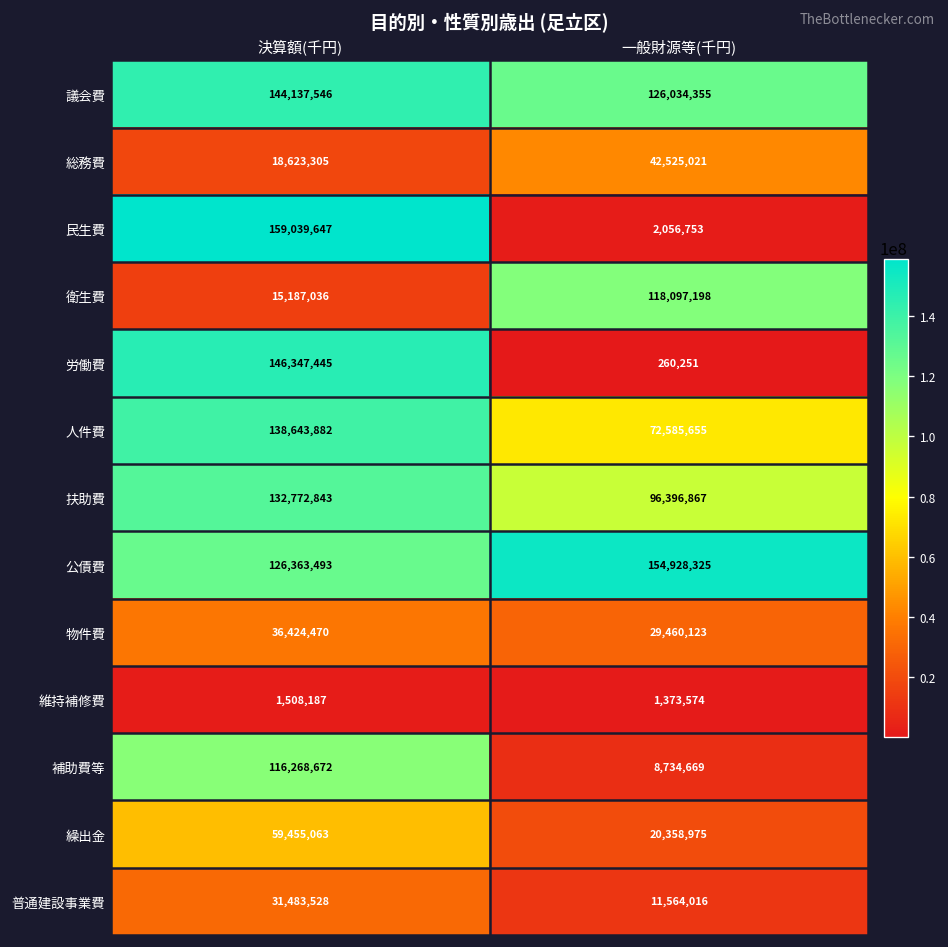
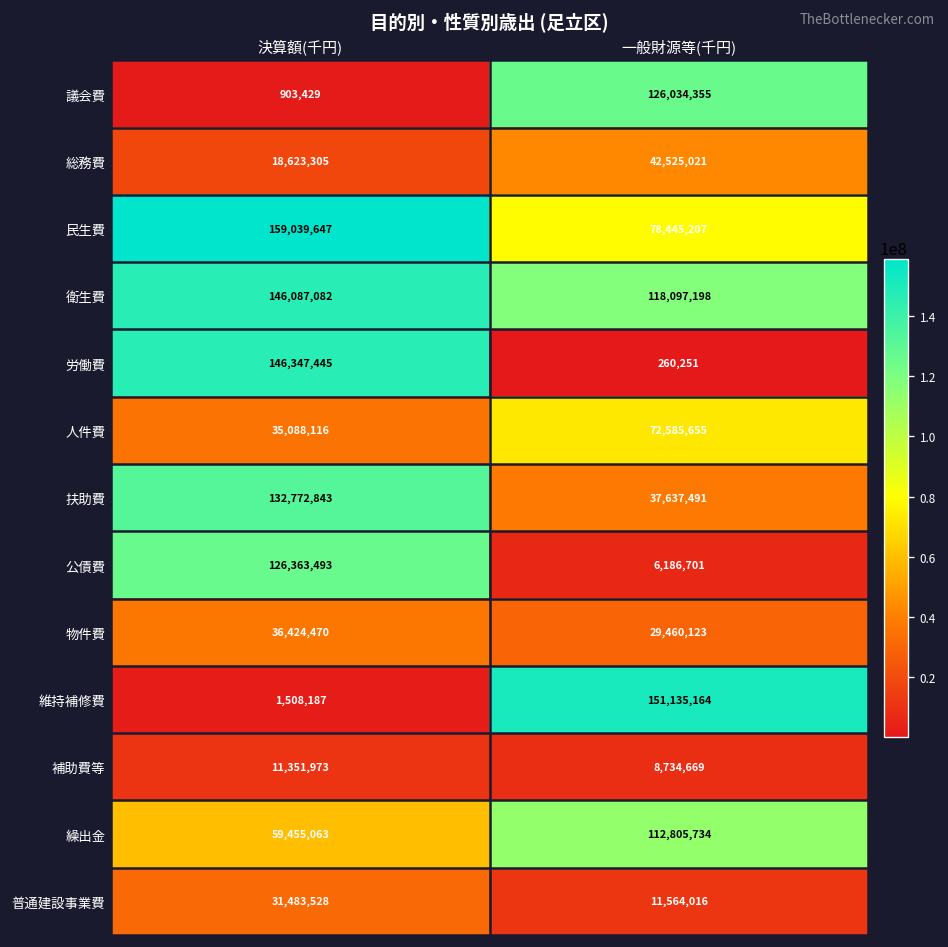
  {
    "議会費": {
-     "決算額(千円)": "144,137,546",
+     "決算額(千円)": "903,429",
      "一般財源等(千円)": "126,034,355"
    },
    "総務費": {
      "決算額(千円)": "18,623,305",
      "一般財源等(千円)": "42,525,021"
    },
    "民生費": {
      "決算額(千円)": "159,039,647",
-     "一般財源等(千円)": "2,056,753"
+     "一般財源等(千円)": "78,445,207"
    },
    "衛生費": {
-     "決算額(千円)": "15,187,036",
+     "決算額(千円)": "146,087,082",
      "一般財源等(千円)": "118,097,198"
    },
    "労働費": {
      "決算額(千円)": "146,347,445",
      "一般財源等(千円)": "260,251"
    },
    "人件費": {
-     "決算額(千円)": "138,643,882",
+     "決算額(千円)": "35,088,116",
      "一般財源等(千円)": "72,585,655"
    },
    "扶助費": {
      "決算額(千円)": "132,772,843",
-     "一般財源等(千円)": "96,396,867"
+     "一般財源等(千円)": "37,637,491"
    },
    "公債費": {
      "決算額(千円)": "126,363,493",
-     "一般財源等(千円)": "154,928,325"
+     "一般財源等(千円)": "6,186,701"
    },
    "物件費": {
      "決算額(千円)": "36,424,470",
      "一般財源等(千円)": "29,460,123"
    },
    "維持補修費": {
      "決算額(千円)": "1,508,187",
-     "一般財源等(千円)": "1,373,574"
+     "一般財源等(千円)": "151,135,164"
    },
    "補助費等": {
-     "決算額(千円)": "116,268,672",
+     "決算額(千円)": "11,351,973",
      "一般財源等(千円)": "8,734,669"
    },
    "繰出金": {
      "決算額(千円)": "59,455,063",
-     "一般財源等(千円)": "20,358,975"
+     "一般財源等(千円)": "112,805,734"
    },
    "普通建設事業費": {
      "決算額(千円)": "31,483,528",
      "一般財源等(千円)": "11,564,016"
    }
  }
